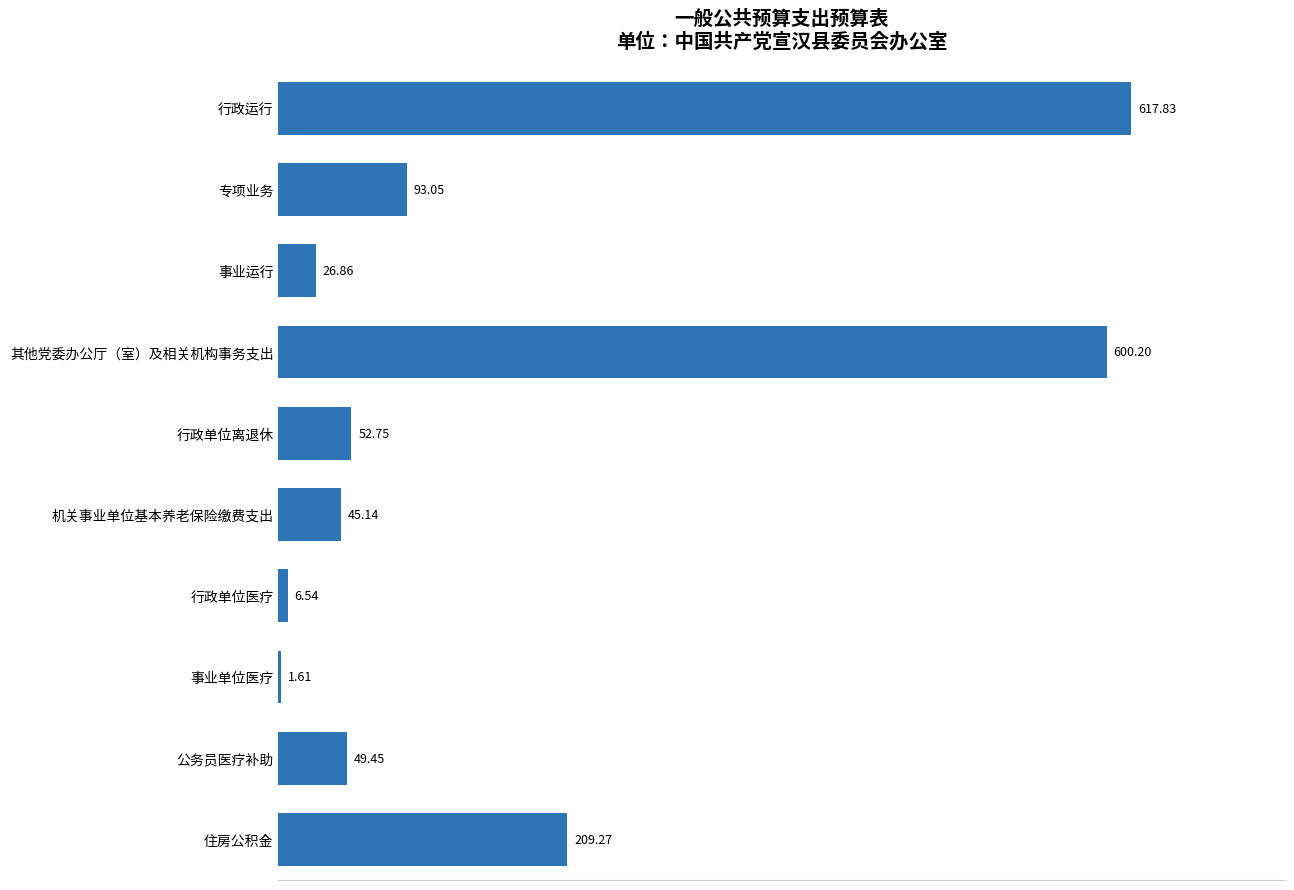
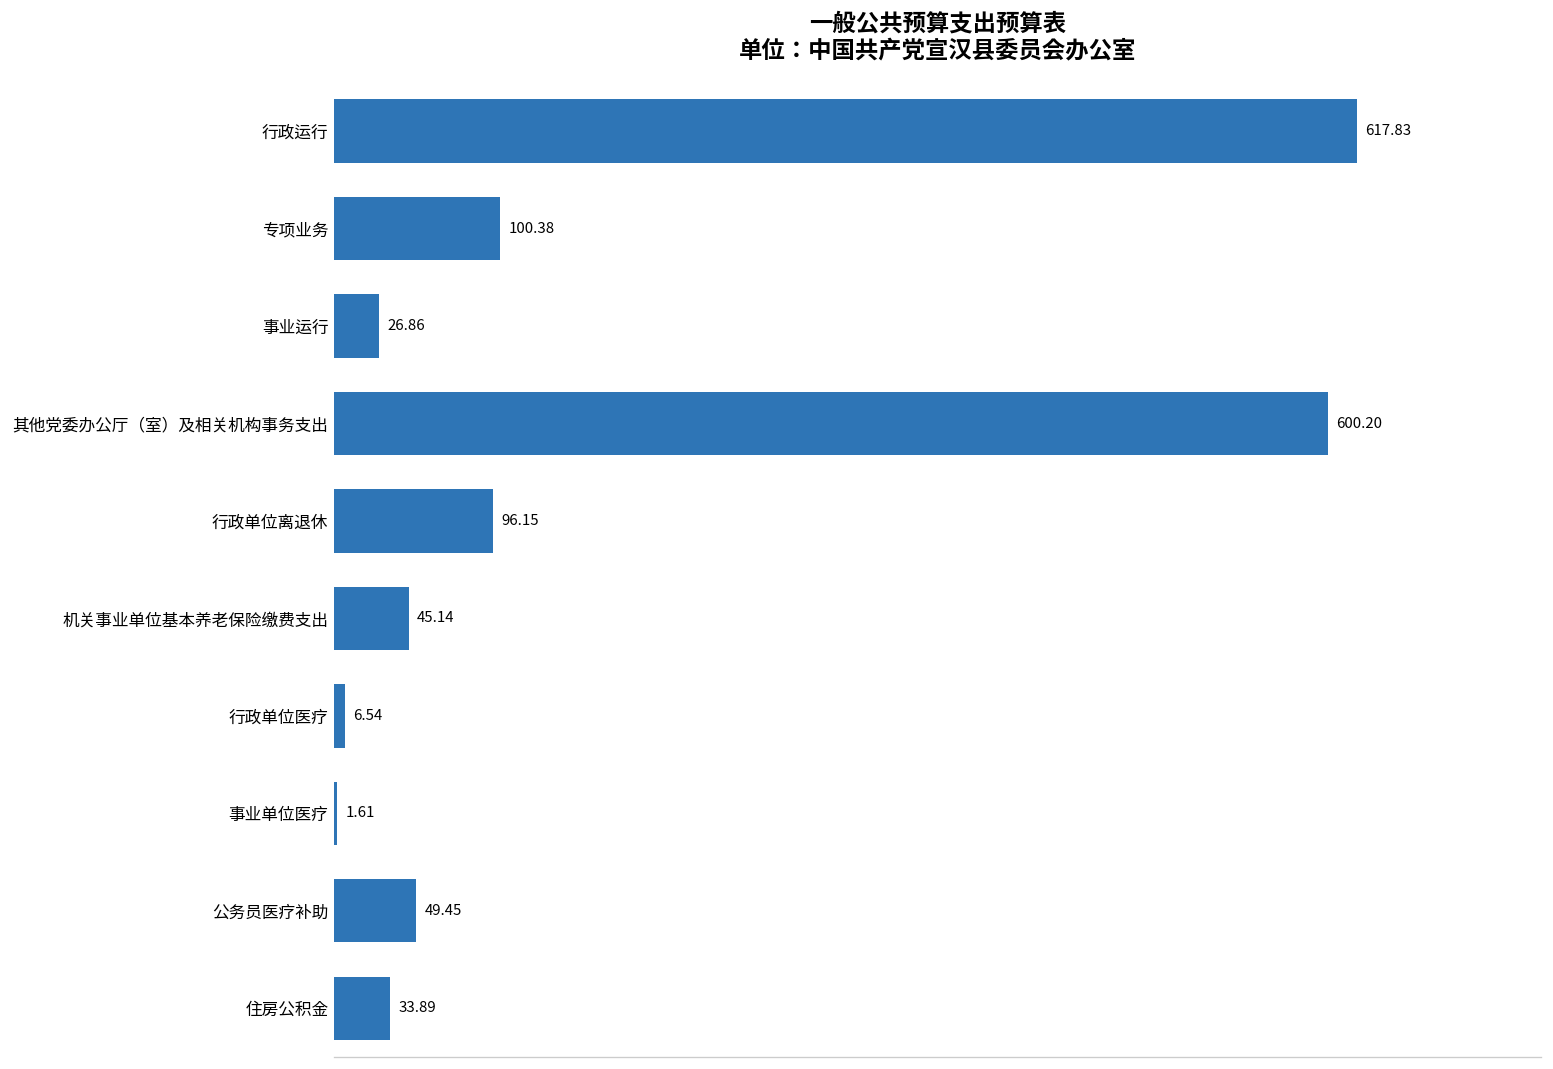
  {
    "行政运行": 617.83,
-   "专项业务": 93.05,
+   "专项业务": 100.38,
    "事业运行": 26.86,
    "其他党委办公厅（室）及相关机构事务支出": 600.20,
-   "行政单位离退休": 52.75,
+   "行政单位离退休": 96.15,
    "机关事业单位基本养老保险缴费支出": 45.14,
    "行政单位医疗": 6.54,
    "事业单位医疗": 1.61,
    "公务员医疗补助": 49.45,
-   "住房公积金": 209.27
+   "住房公积金": 33.89
  }
